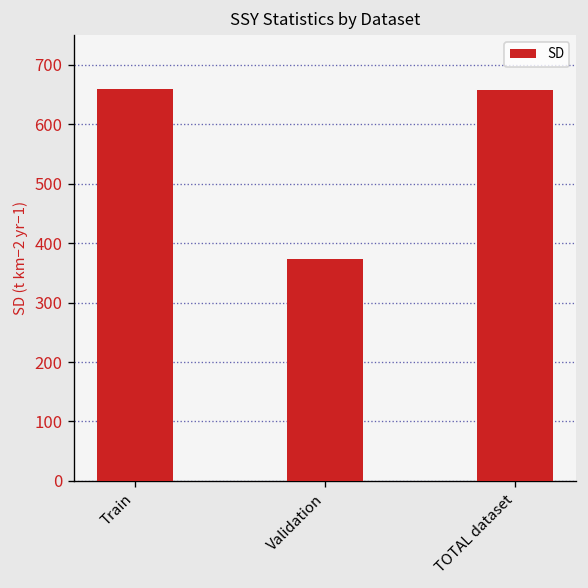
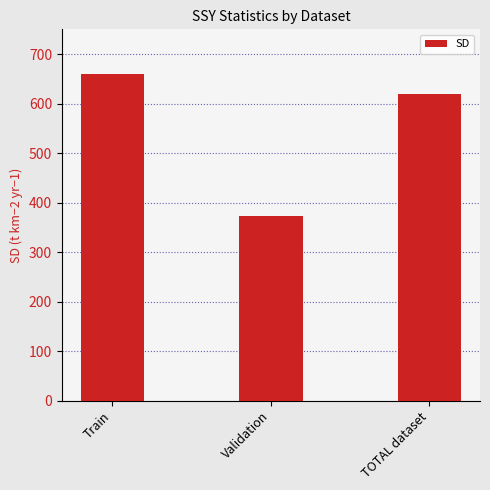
  {
    "Train": 660,
    "Validation": 370,
-   "TOTAL dataset": 660
+   "TOTAL dataset": 620
  }
